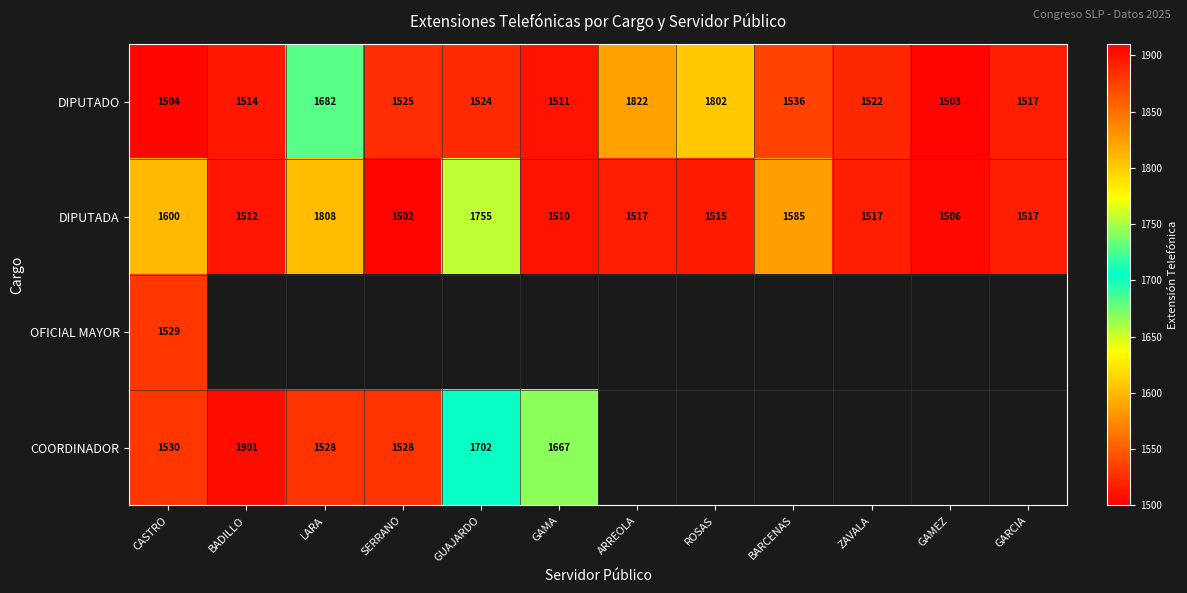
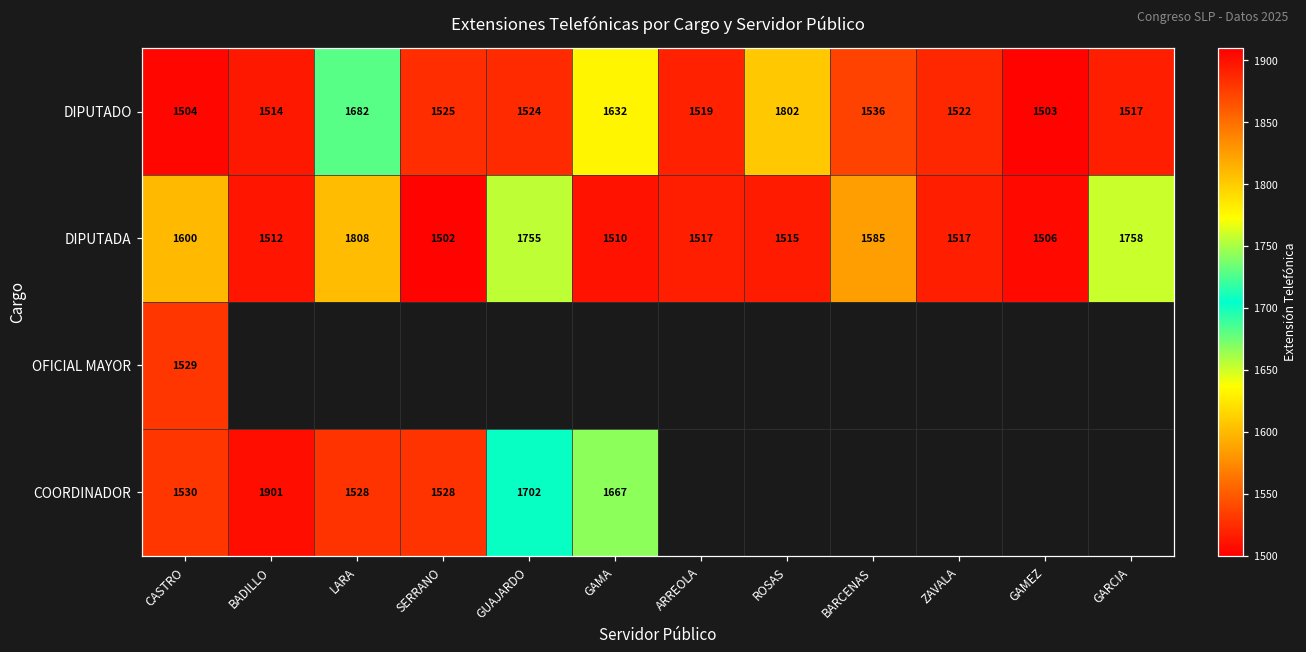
  {
    "DIPUTADO": {
      "CASTRO": 1504,
      "BADILLO": 1514,
      "LARA": 1682,
      "SERRANO": 1525,
      "GUAJARDO": 1524,
-     "GAMA": 1511,
-     "ARREOLA": 1822,
+     "GAMA": 1632,
+     "ARREOLA": 1519,
      "ROSAS": 1802,
      "BARCENAS": 1536,
      "ZAVALA": 1522,
      "GAMEZ": 1503,
      "GARCIA": 1517
    },
    "DIPUTADA": {
      "CASTRO": 1600,
      "BADILLO": 1512,
      "LARA": 1808,
      "SERRANO": 1502,
      "GUAJARDO": 1755,
      "GAMA": 1510,
      "ARREOLA": 1517,
      "ROSAS": 1515,
      "BARCENAS": 1585,
      "ZAVALA": 1517,
      "GAMEZ": 1506,
-     "GARCIA": 1517
+     "GARCIA": 1758
    },
    "OFICIAL MAYOR": {
      "CASTRO": 1529
    },
    "COORDINADOR": {
      "CASTRO": 1530,
      "BADILLO": 1901,
      "LARA": 1528,
      "SERRANO": 1528,
      "GUAJARDO": 1702,
      "GAMA": 1667
    }
  }
